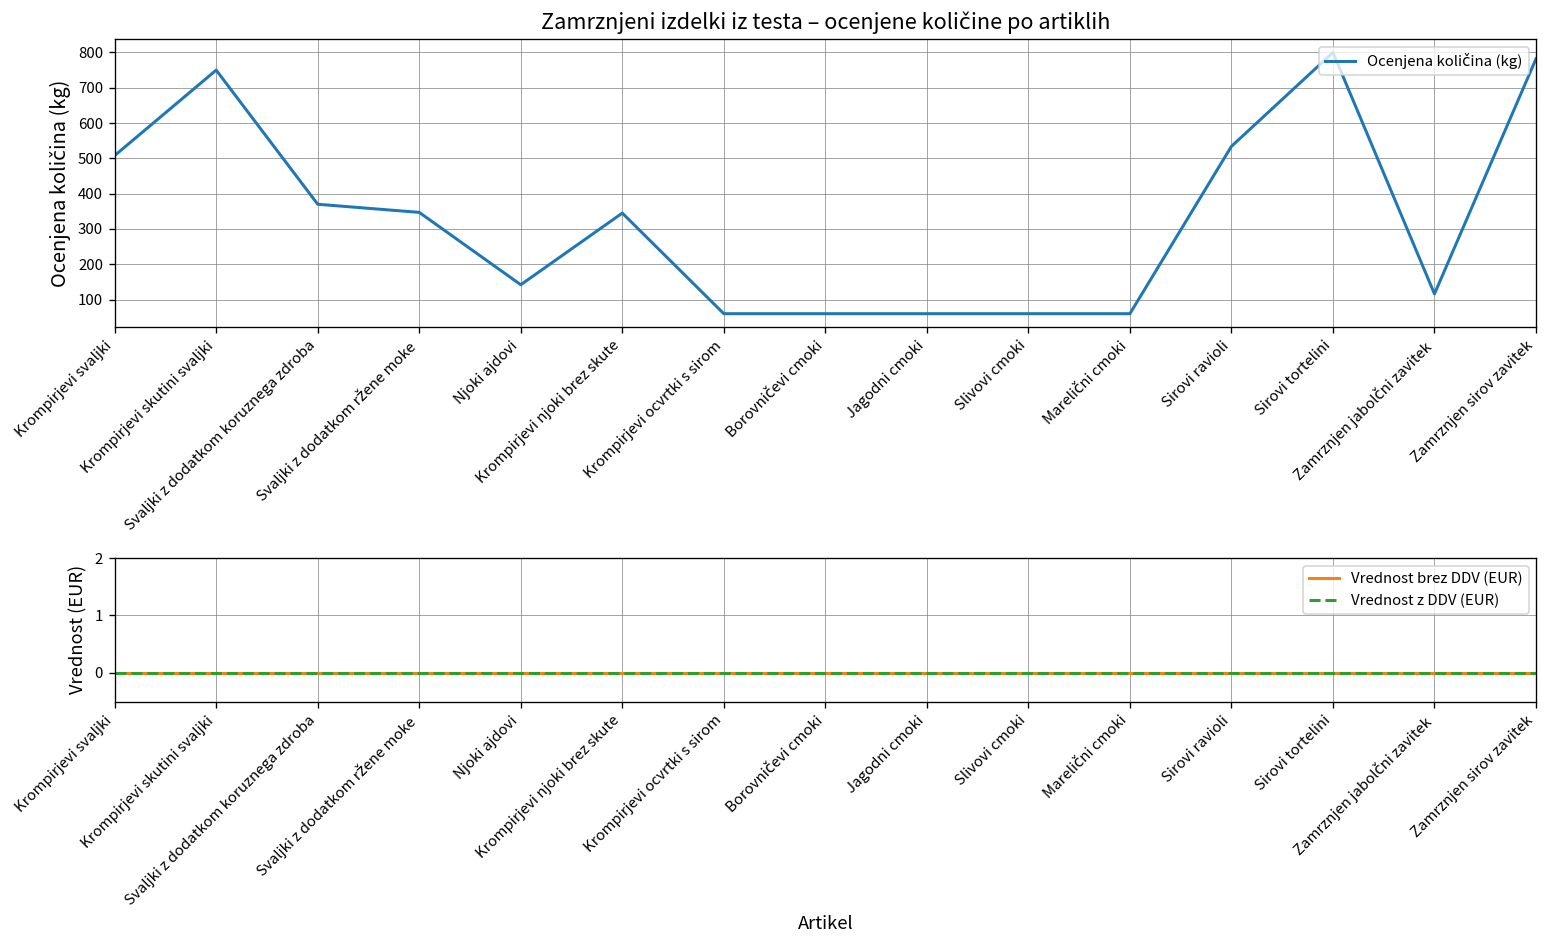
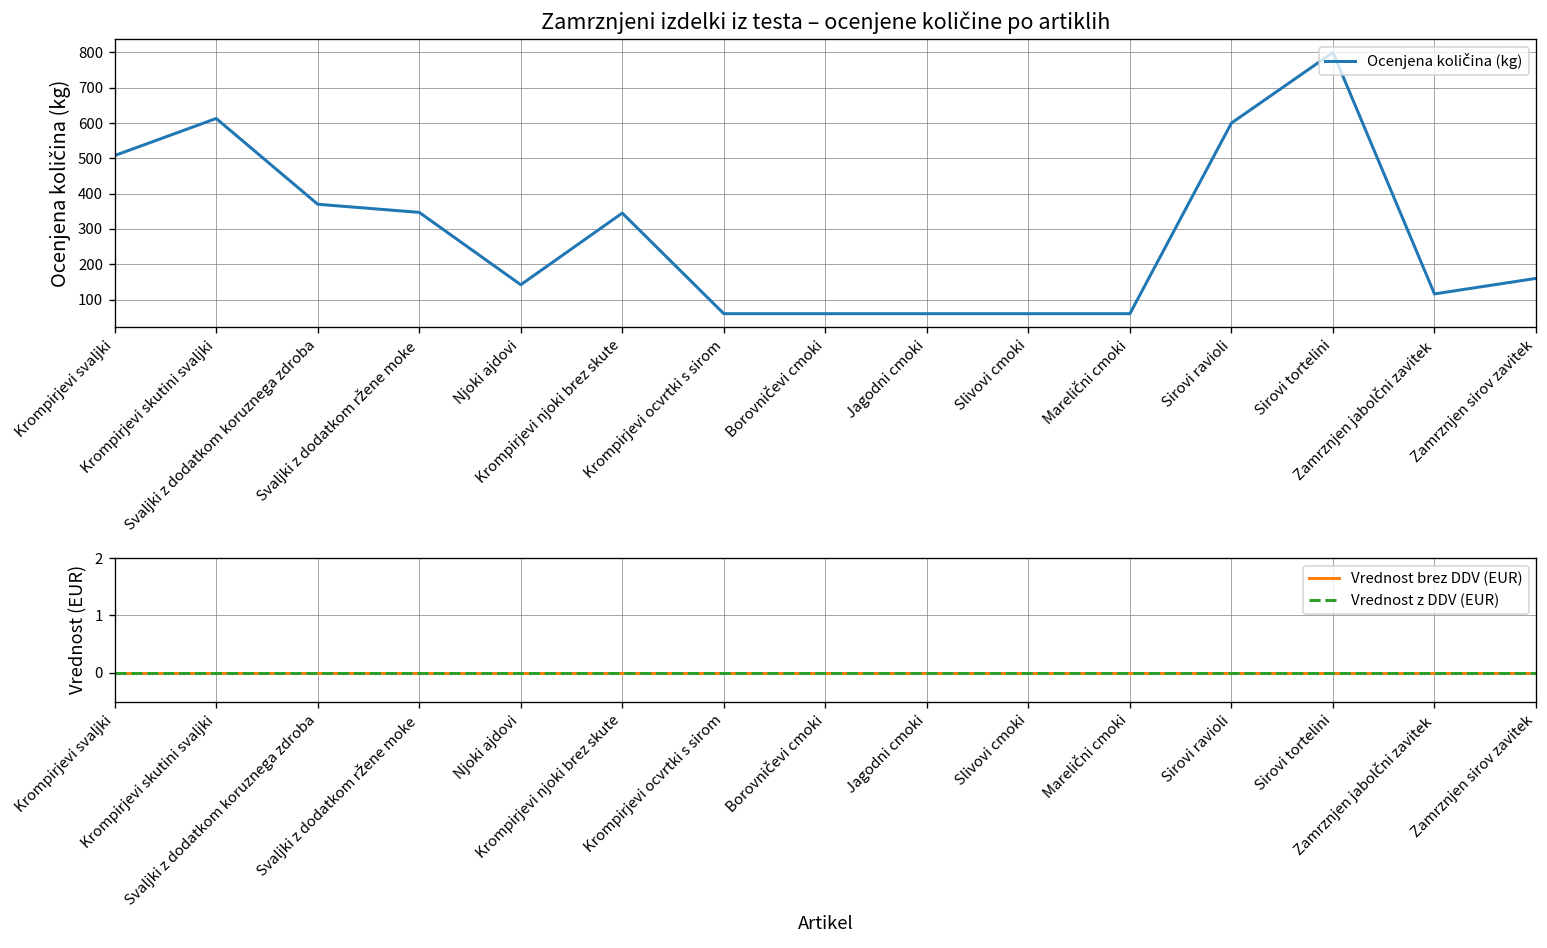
  {
    "Zamrznjeni izdelki iz testa – ocenjene količine po artiklih": {
      "Krompirjevi svaljki": 510,
-     "Krompirjevi skutini svaljki": 750,
+     "Krompirjevi skutini svaljki": 610,
      "Svaljki z dodatkom koruznega zdroba": 370,
      "Svaljki z dodatkom ržene moke": 350,
      "Njoki ajdovi": 140,
      "Krompirjevi njoki brez skute": 350,
      "Krompirjevi ocvrtki s sirom": 60,
      "Borovničevi cmoki": 60,
      "Jagodni cmoki": 60,
      "Slivovi cmoki": 60,
      "Marelični cmoki": 60,
-     "Sirovi ravioli": 530,
+     "Sirovi ravioli": 600,
      "Zamrznjen jabolčni zavitek": 120,
-     "Zamrznjen sirov zavitek": 780
+     "Zamrznjen sirov zavitek": 160
    }
  }
